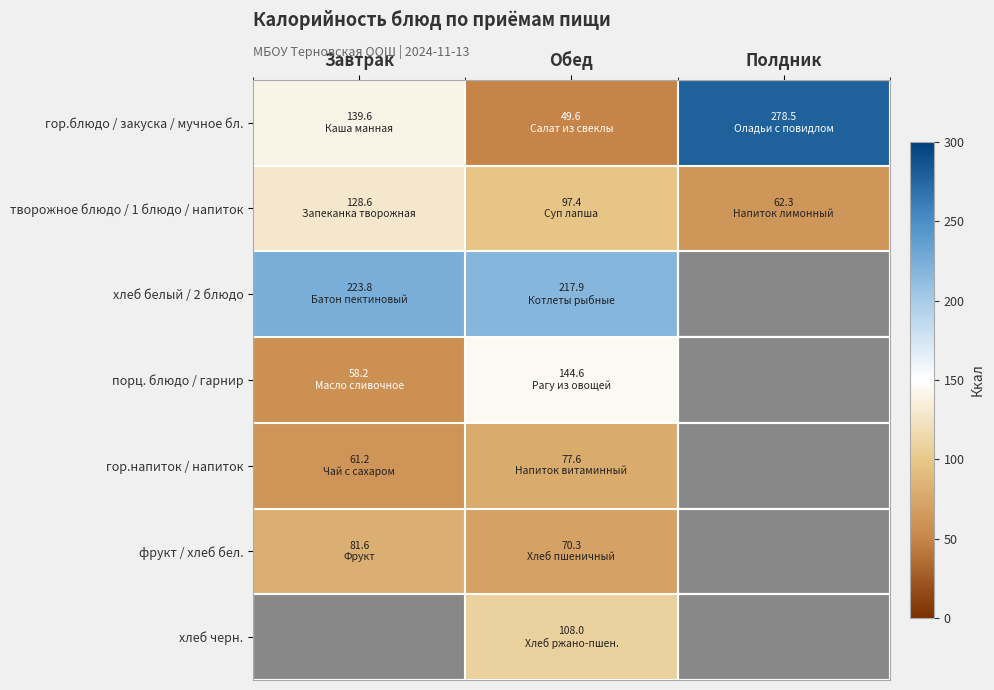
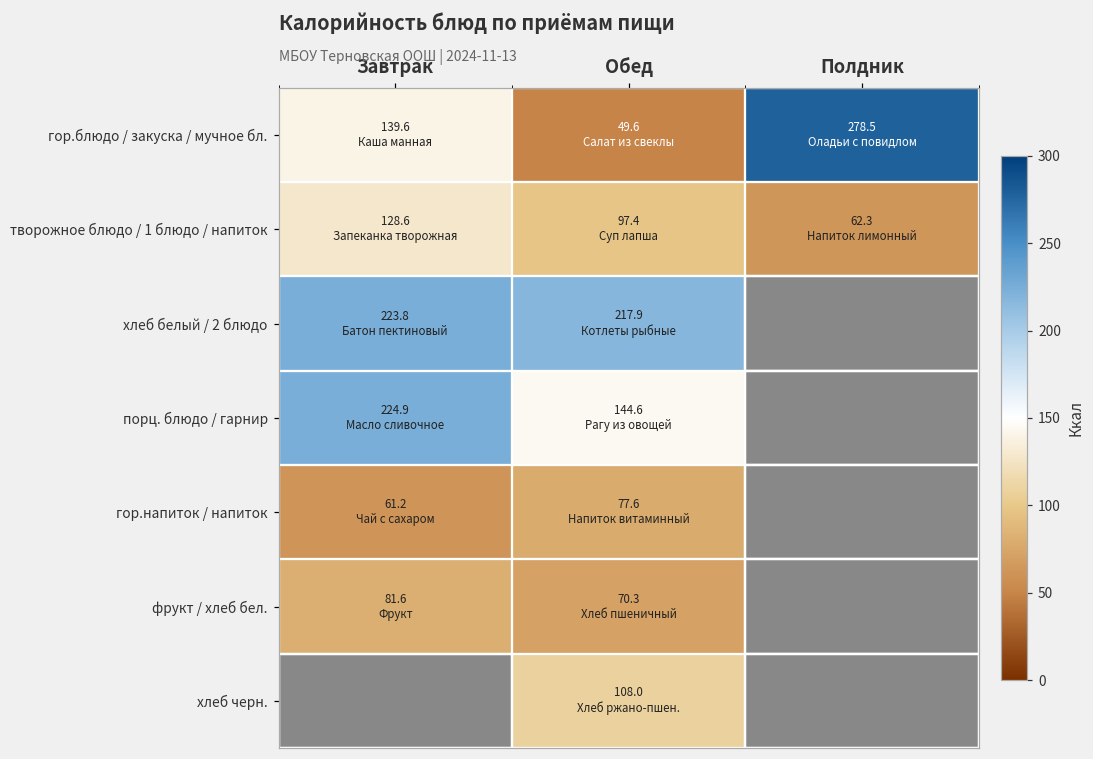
  {
    "гор.блюдо / закуска / мучное бл.": {
      "Завтрак": 139.6,
      "Обед": 49.6,
      "Полдник": 278.5
    },
    "творожное блюдо / 1 блюдо / напиток": {
      "Завтрак": 128.6,
      "Обед": 97.4,
      "Полдник": 62.3
    },
    "хлеб белый / 2 блюдо": {
      "Завтрак": 223.8,
      "Обед": 217.9
    },
    "порц. блюдо / гарнир": {
-     "Завтрак": 58.2,
+     "Завтрак": 224.9,
      "Обед": 144.6
    },
    "гор.напиток / напиток": {
      "Завтрак": 61.2,
      "Обед": 77.6
    },
    "фрукт / хлеб бел.": {
      "Завтрак": 81.6,
      "Обед": 70.3
    },
    "хлеб черн.": {
      "Обед": 108.0
    }
  }
